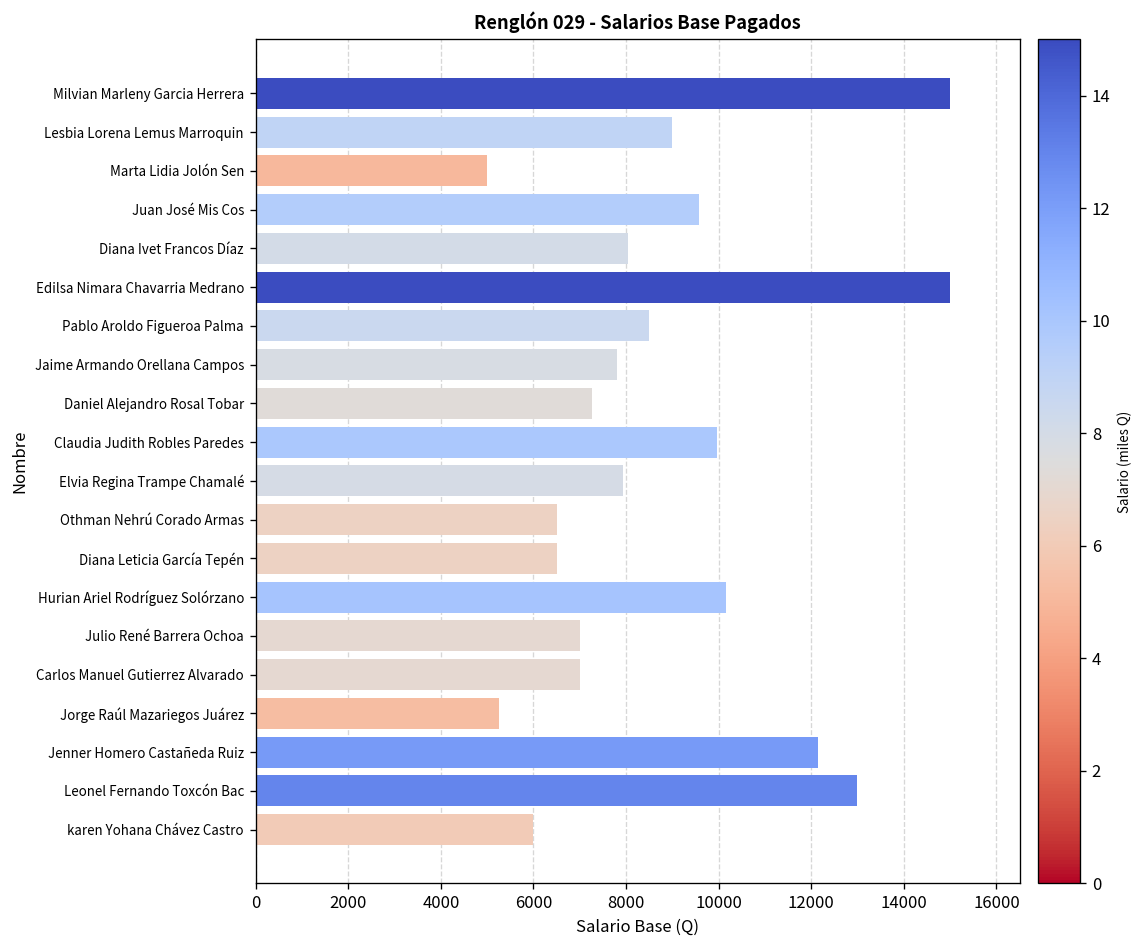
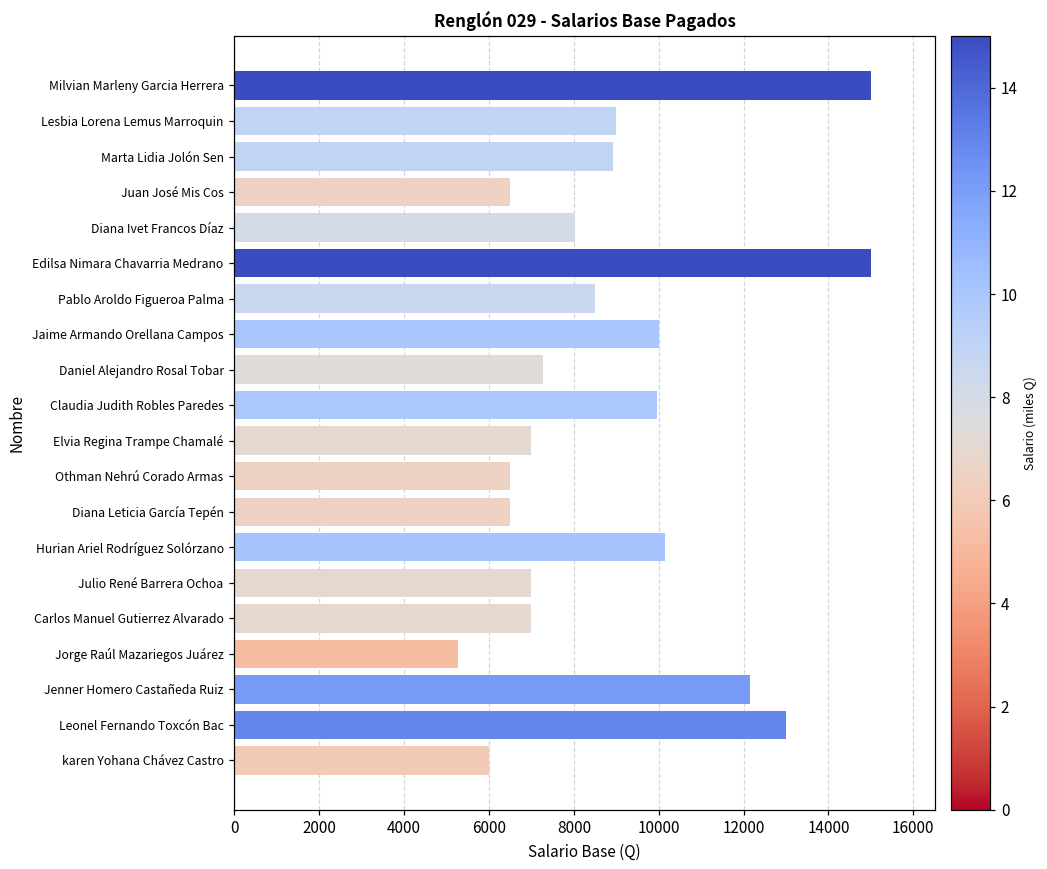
  {
    "Milvian Marleny Garcia Herrera": 15000,
    "Lesbia Lorena Lemus Marroquin": 9000,
-   "Marta Lidia Jolón Sen": 5000,
-   "Juan José Mis Cos": 9600,
+   "Marta Lidia Jolón Sen": 8900,
+   "Juan José Mis Cos": 6500,
    "Diana Ivet Francos Díaz": 8000,
    "Edilsa Nimara Chavarria Medrano": 15000,
    "Pablo Aroldo Figueroa Palma": 8500,
-   "Jaime Armando Orellana Campos": 7800,
+   "Jaime Armando Orellana Campos": 10000,
    "Daniel Alejandro Rosal Tobar": 7300,
    "Claudia Judith Robles Paredes": 10000,
-   "Elvia Regina Trampe Chamalé": 7900,
+   "Elvia Regina Trampe Chamalé": 7000,
    "Othman Nehrú Corado Armas": 6500,
    "Diana Leticia García Tepén": 6500,
    "Hurian Ariel Rodríguez Solórzano": 10200,
    "Julio René Barrera Ochoa": 7000,
    "Carlos Manuel Gutierrez Alvarado": 7000,
    "Jorge Raúl Mazariegos Juárez": 5300,
    "Jenner Homero Castañeda Ruiz": 12100,
    "Leonel Fernando Toxcón Bac": 13000,
    "karen Yohana Chávez Castro": 6000
  }
